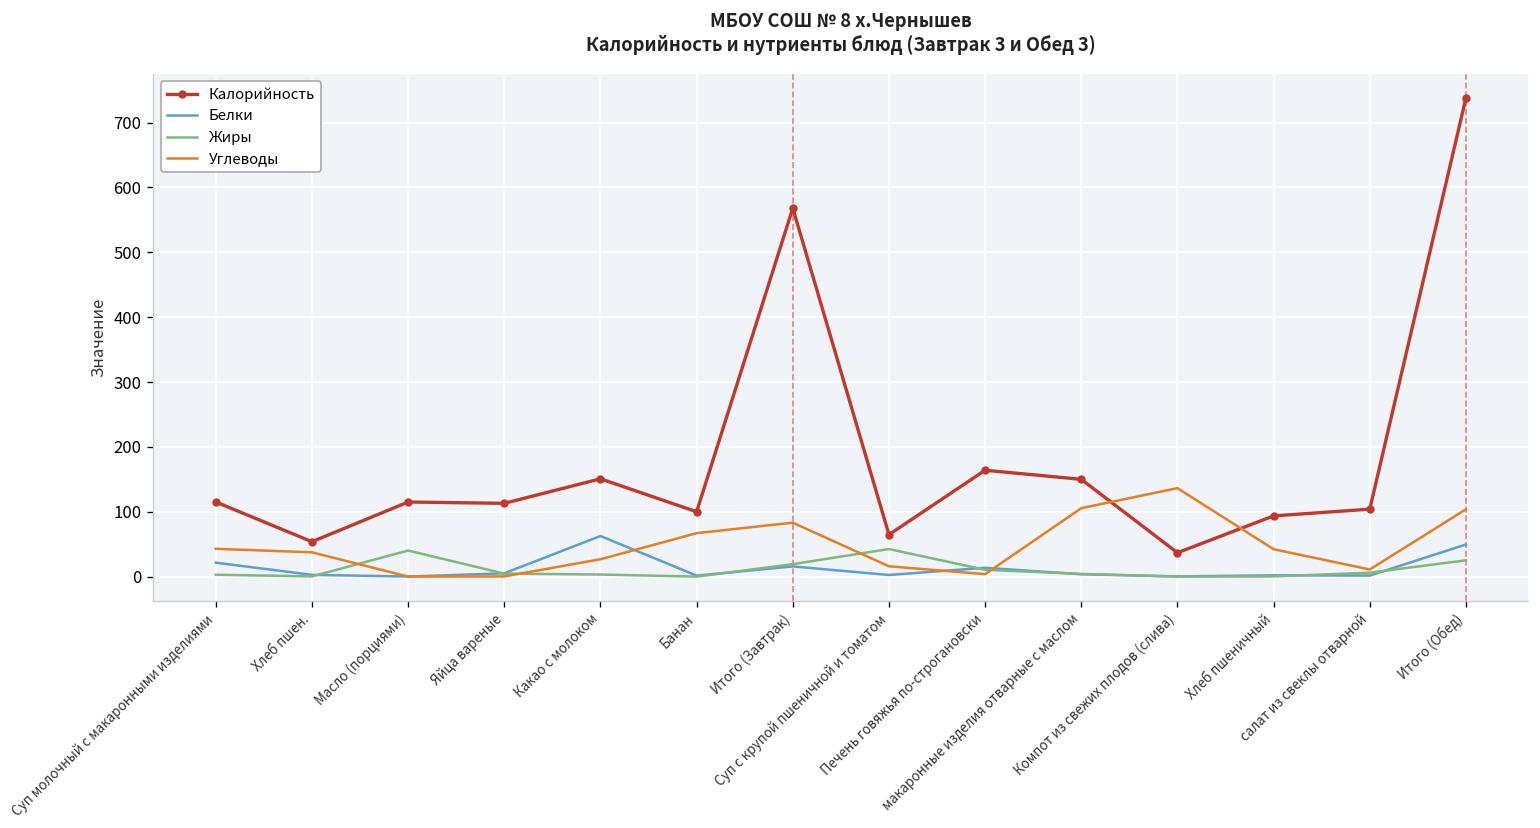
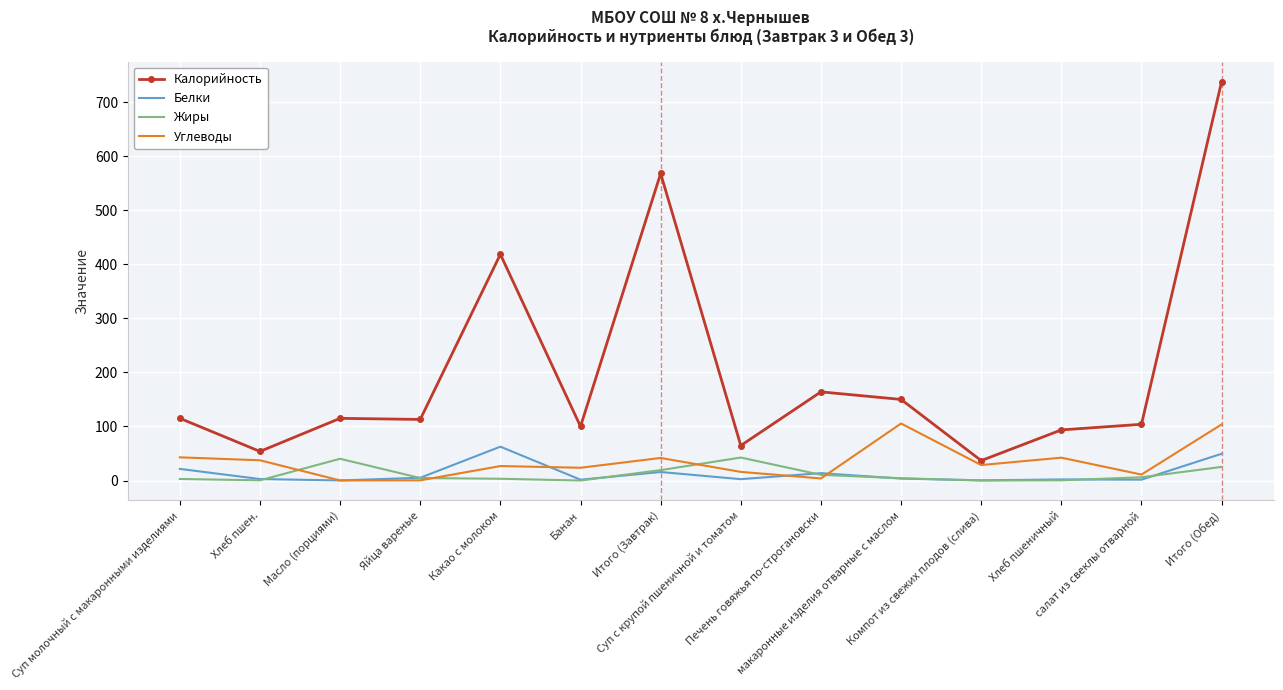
  {
    "Калорийность": {
      "Суп молочный с макаронными изделиями": 120,
      "Хлеб пшен.": 50,
      "Масло (порциями)": 120,
      "Яйца вареные": 110,
-     "Какао с молоком": 150,
+     "Какао с молоком": 420,
      "Банан": 100,
      "Итого (Завтрак)": 570,
      "Суп с крупой пшеничной и томатом": 60,
      "Печень говяжья по-строгановски": 160,
      "макаронные изделия отварные с маслом": 150,
      "Компот из свежих плодов (слива)": 40,
      "Хлеб пшеничный": 90,
      "салат из свеклы отварной": 100,
      "Итого (Обед)": 740
    },
    "Белки": {
      "Суп молочный с макаронными изделиями": 20,
      "Какао с молоком": 60,
      "Суп с крупой пшеничной и томатом": 0,
      "Итого (Обед)": 50
    },
    "Жиры": {
      "Суп молочный с макаронными изделиями": 0,
      "Масло (порциями)": 40,
      "Какао с молоком": 0,
      "Суп с крупой пшеничной и томатом": 40,
      "Итого (Обед)": 30
    },
    "Углеводы": {
      "Суп молочный с макаронными изделиями": 40,
      "Хлеб пшен.": 40,
      "Какао с молоком": 30,
-     "Банан": 70,
-     "Итого (Завтрак)": 80,
+     "Банан": 20,
+     "Итого (Завтрак)": 40,
      "Суп с крупой пшеничной и томатом": 20,
      "Печень говяжья по-строгановски": 0,
      "макаронные изделия отварные с маслом": 110,
-     "Компот из свежих плодов (слива)": 140,
+     "Компот из свежих плодов (слива)": 30,
      "Хлеб пшеничный": 40,
      "салат из свеклы отварной": 10,
      "Итого (Обед)": 100
    }
  }
